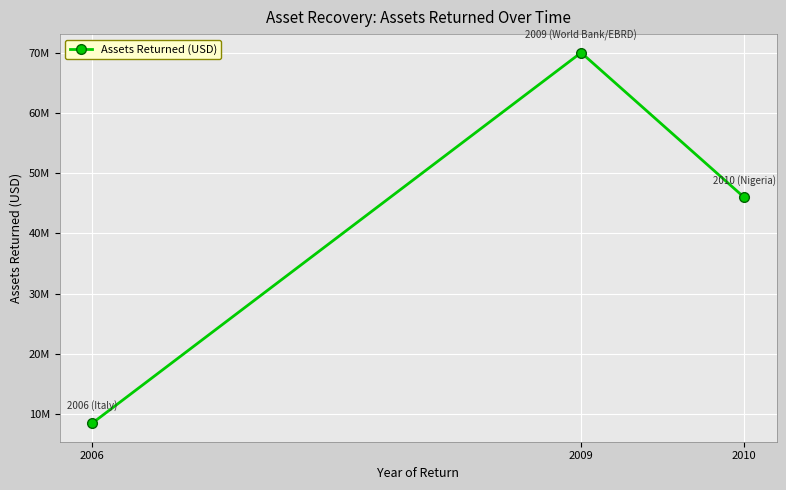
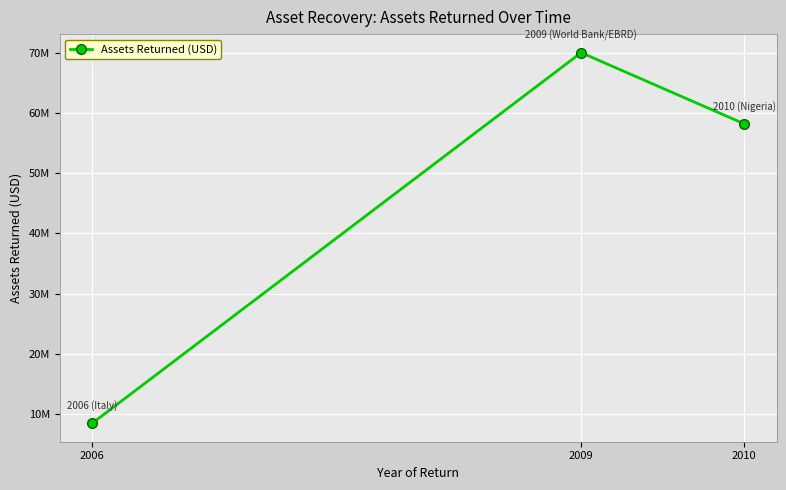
  {
-   "2010": 46000000
+   "2010": 58000000
  }
